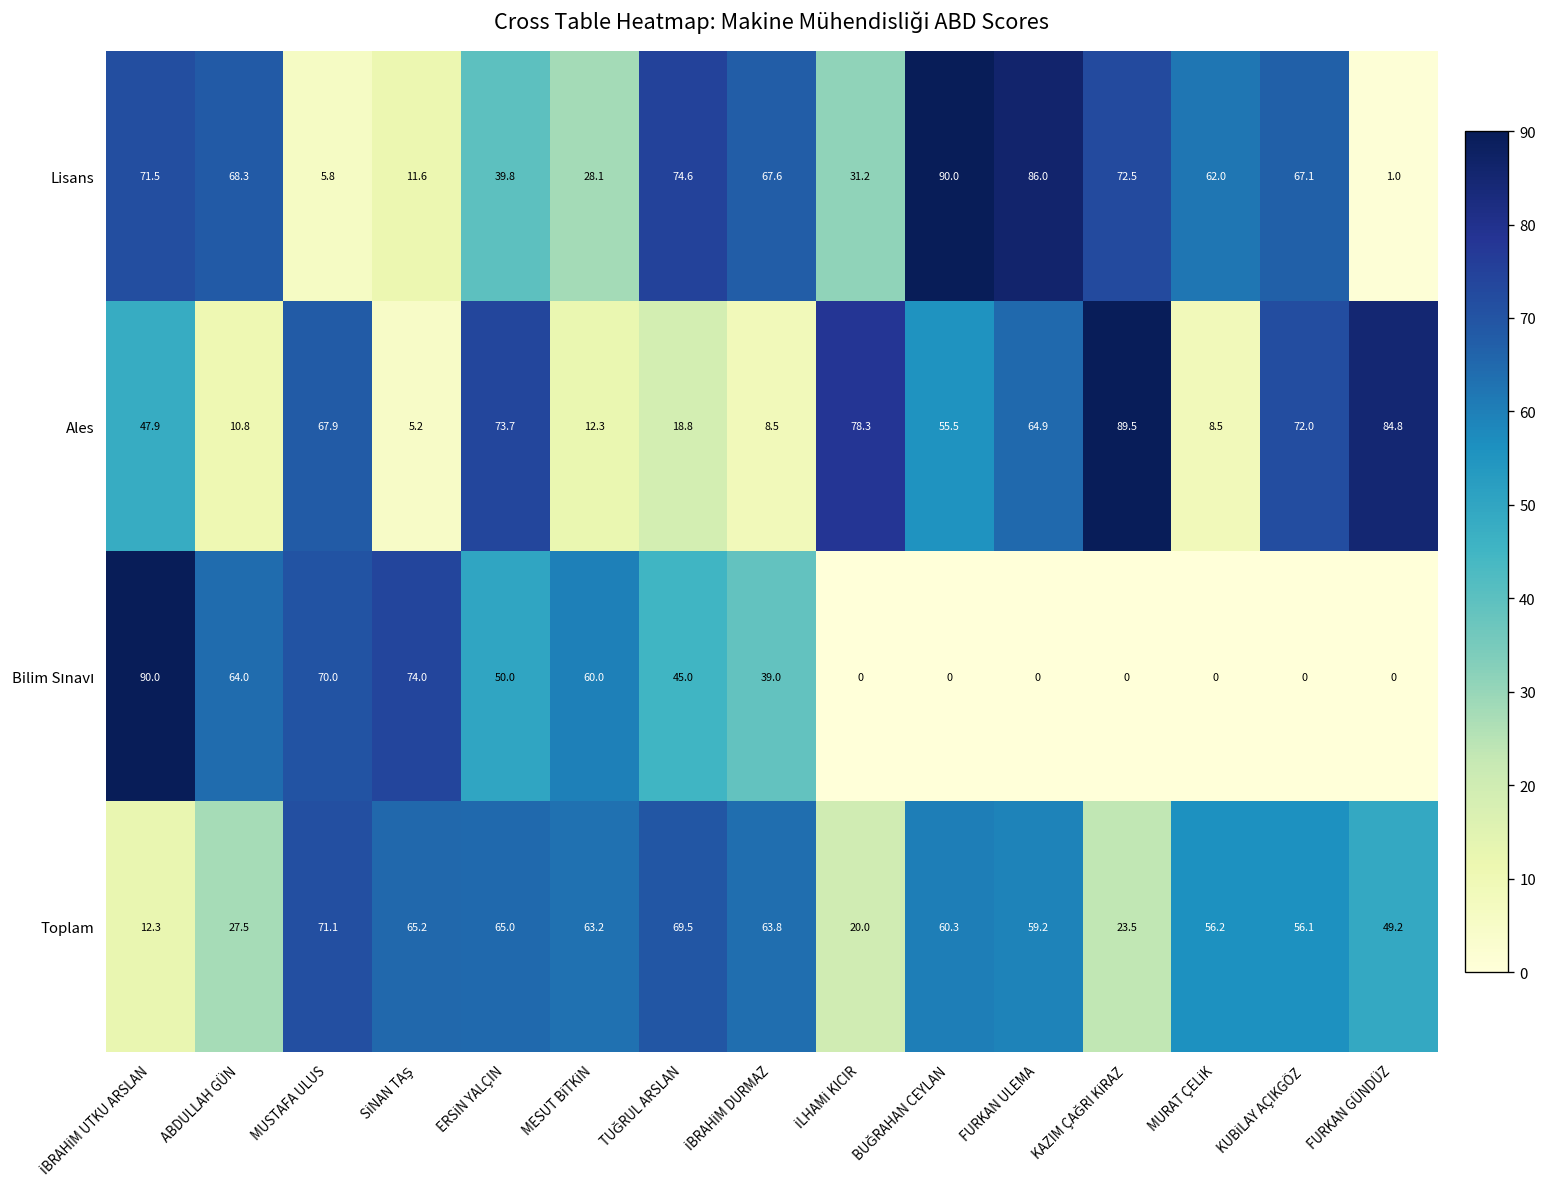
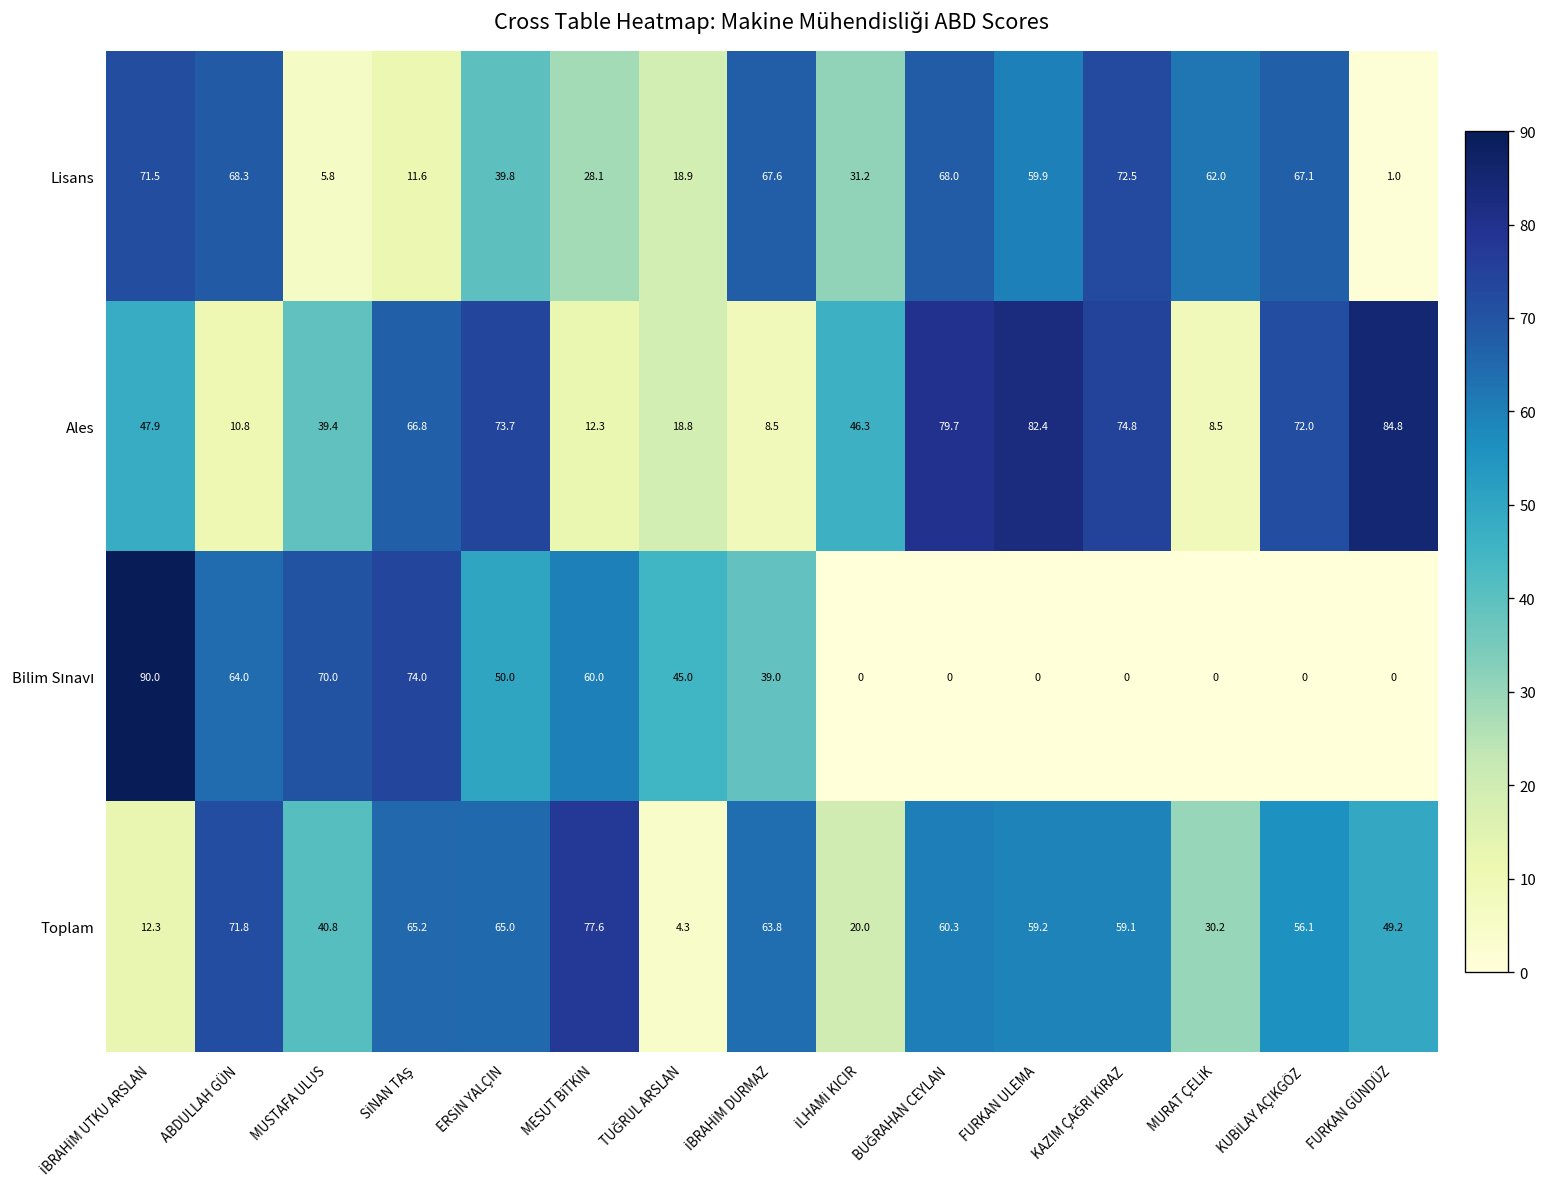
  {
    "Lisans": {
      "İBRAHİM UTKU ARSLAN": 71.5,
      "ABDULLAH GÜN": 68.3,
      "MUSTAFA ULUS": 5.8,
      "SİNAN TAŞ": 11.6,
      "ERSİN YALÇIN": 39.8,
      "MESUT BİTKİN": 28.1,
-     "TUĞRUL ARSLAN": 74.6,
+     "TUĞRUL ARSLAN": 18.9,
      "İBRAHİM DURMAZ": 67.6,
      "İLHAMİ KICIR": 31.2,
-     "BUĞRAHAN CEYLAN": 90.0,
-     "FURKAN ULEMA": 86.0,
+     "BUĞRAHAN CEYLAN": 68.0,
+     "FURKAN ULEMA": 59.9,
      "KAZIM ÇAĞRI KİRAZ": 72.5,
      "MURAT ÇELİK": 62.0,
      "KUBİLAY AÇIKGÖZ": 67.1,
      "FURKAN GÜNDÜZ": 1.0
    },
    "Ales": {
      "İBRAHİM UTKU ARSLAN": 47.9,
      "ABDULLAH GÜN": 10.8,
-     "MUSTAFA ULUS": 67.9,
-     "SİNAN TAŞ": 5.2,
+     "MUSTAFA ULUS": 39.4,
+     "SİNAN TAŞ": 66.8,
      "ERSİN YALÇIN": 73.7,
      "MESUT BİTKİN": 12.3,
      "TUĞRUL ARSLAN": 18.8,
      "İBRAHİM DURMAZ": 8.5,
-     "İLHAMİ KICIR": 78.3,
-     "BUĞRAHAN CEYLAN": 55.5,
-     "FURKAN ULEMA": 64.9,
-     "KAZIM ÇAĞRI KİRAZ": 89.5,
+     "İLHAMİ KICIR": 46.3,
+     "BUĞRAHAN CEYLAN": 79.7,
+     "FURKAN ULEMA": 82.4,
+     "KAZIM ÇAĞRI KİRAZ": 74.8,
      "MURAT ÇELİK": 8.5,
      "KUBİLAY AÇIKGÖZ": 72.0,
      "FURKAN GÜNDÜZ": 84.8
    },
    "Bilim Sınavı": {
      "İBRAHİM UTKU ARSLAN": 90.0,
      "ABDULLAH GÜN": 64.0,
      "MUSTAFA ULUS": 70.0,
      "SİNAN TAŞ": 74.0,
      "ERSİN YALÇIN": 50.0,
      "MESUT BİTKİN": 60.0,
      "TUĞRUL ARSLAN": 45.0,
      "İBRAHİM DURMAZ": 39.0,
      "İLHAMİ KICIR": 0,
      "BUĞRAHAN CEYLAN": 0,
      "FURKAN ULEMA": 0,
      "KAZIM ÇAĞRI KİRAZ": 0,
      "MURAT ÇELİK": 0,
      "KUBİLAY AÇIKGÖZ": 0,
      "FURKAN GÜNDÜZ": 0
    },
    "Toplam": {
      "İBRAHİM UTKU ARSLAN": 12.3,
-     "ABDULLAH GÜN": 27.5,
-     "MUSTAFA ULUS": 71.1,
+     "ABDULLAH GÜN": 71.8,
+     "MUSTAFA ULUS": 40.8,
      "SİNAN TAŞ": 65.2,
      "ERSİN YALÇIN": 65.0,
-     "MESUT BİTKİN": 63.2,
-     "TUĞRUL ARSLAN": 69.5,
+     "MESUT BİTKİN": 77.6,
+     "TUĞRUL ARSLAN": 4.3,
      "İBRAHİM DURMAZ": 63.8,
      "İLHAMİ KICIR": 20.0,
      "BUĞRAHAN CEYLAN": 60.3,
      "FURKAN ULEMA": 59.2,
-     "KAZIM ÇAĞRI KİRAZ": 23.5,
-     "MURAT ÇELİK": 56.2,
+     "KAZIM ÇAĞRI KİRAZ": 59.1,
+     "MURAT ÇELİK": 30.2,
      "KUBİLAY AÇIKGÖZ": 56.1,
      "FURKAN GÜNDÜZ": 49.2
    }
  }
